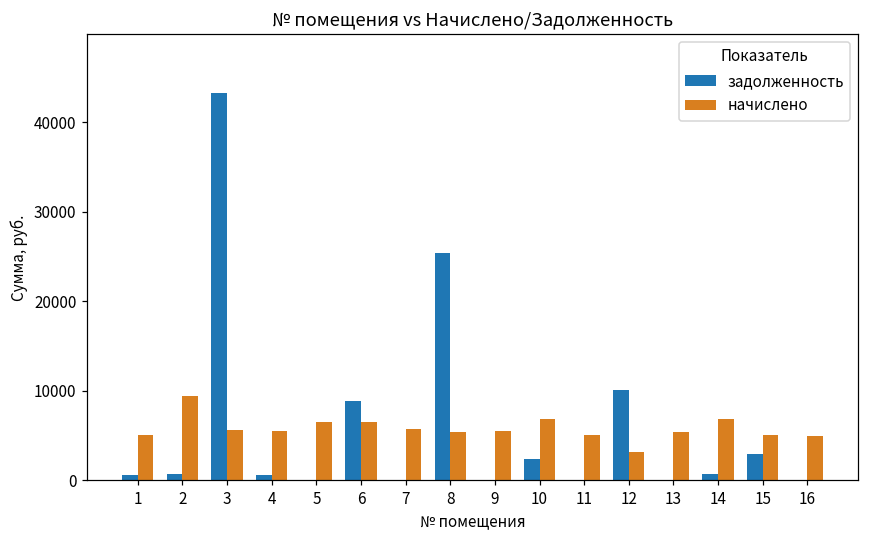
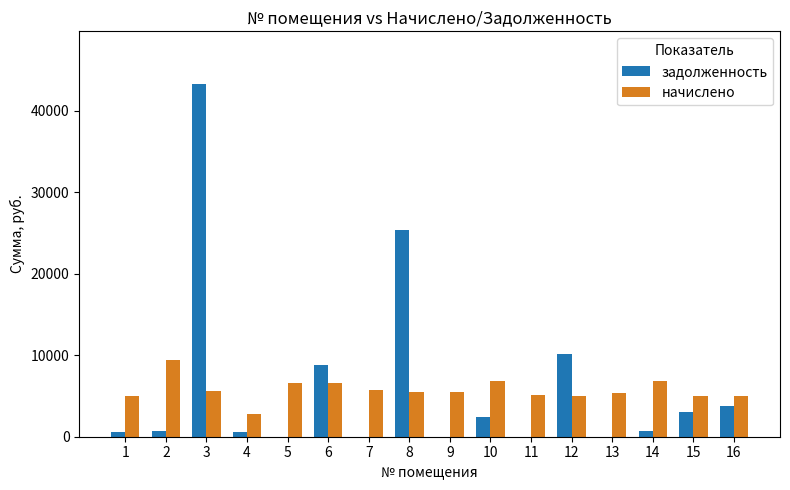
  {
    "задолженность": {
      "1": 1000,
      "2": 1000,
      "3": 43000,
      "4": 1000,
      "5": 0,
      "6": 9000,
      "7": 0,
      "8": 25000,
      "9": 0,
      "10": 2000,
      "11": 0,
      "12": 10000,
      "13": 0,
      "14": 1000,
      "15": 3000,
-     "16": 0
+     "16": 4000
    },
    "начислено": {
      "1": 5000,
      "2": 9000,
      "3": 6000,
-     "4": 6000,
+     "4": 3000,
      "5": 7000,
      "6": 7000,
      "7": 6000,
      "8": 5000,
      "9": 5000,
      "10": 7000,
      "11": 5000,
-     "12": 3000,
+     "12": 5000,
      "13": 5000,
      "14": 7000,
      "15": 5000,
      "16": 5000
    }
  }
